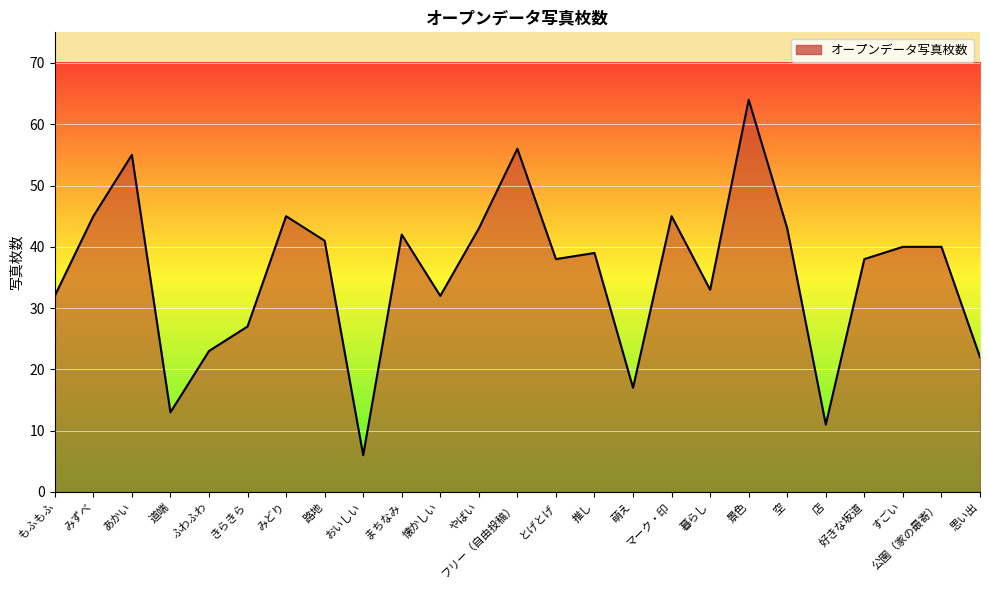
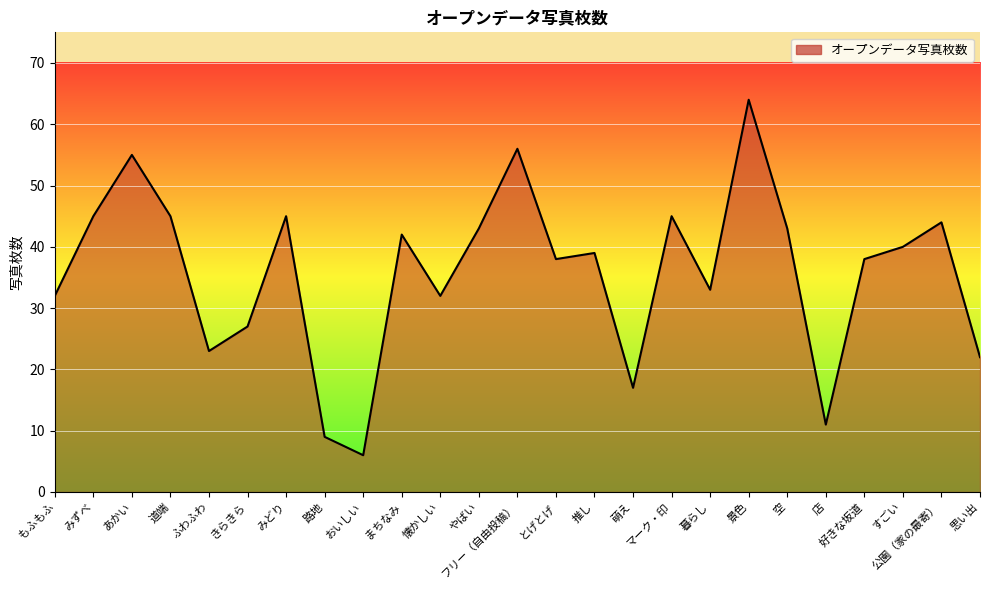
  {
    "もふもふ": 32,
    "みずべ": 45,
    "あかい": 55,
-   "道端": 13,
+   "道端": 45,
    "ふわふわ": 23,
    "きらきら": 27,
    "みどり": 45,
-   "路地": 41,
+   "路地": 9,
    "おいしい": 6,
    "まちなみ": 42,
    "懐かしい": 32,
    "やばい": 43,
    "フリー（自由投稿）": 56,
    "とげとげ": 38,
    "推し": 39,
    "萌え": 17,
    "マーク・印": 45,
    "暮らし": 33,
    "景色": 64,
    "空": 43,
    "店": 11,
    "好きな坂道": 38,
    "すごい": 40,
-   "公園（家の最寄）": 40,
+   "公園（家の最寄）": 44,
    "思い出": 22
  }
